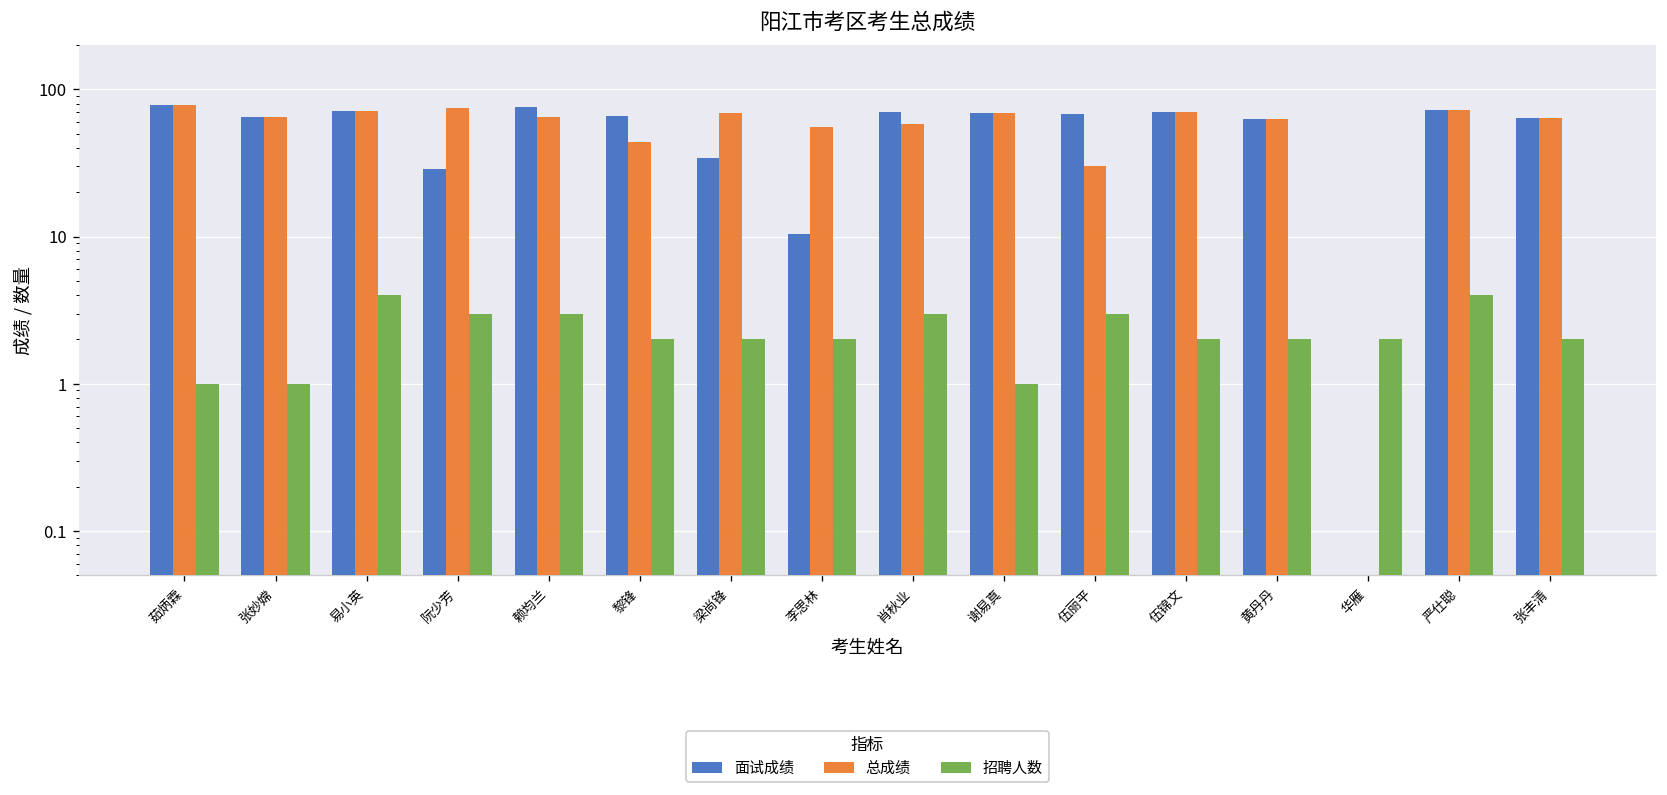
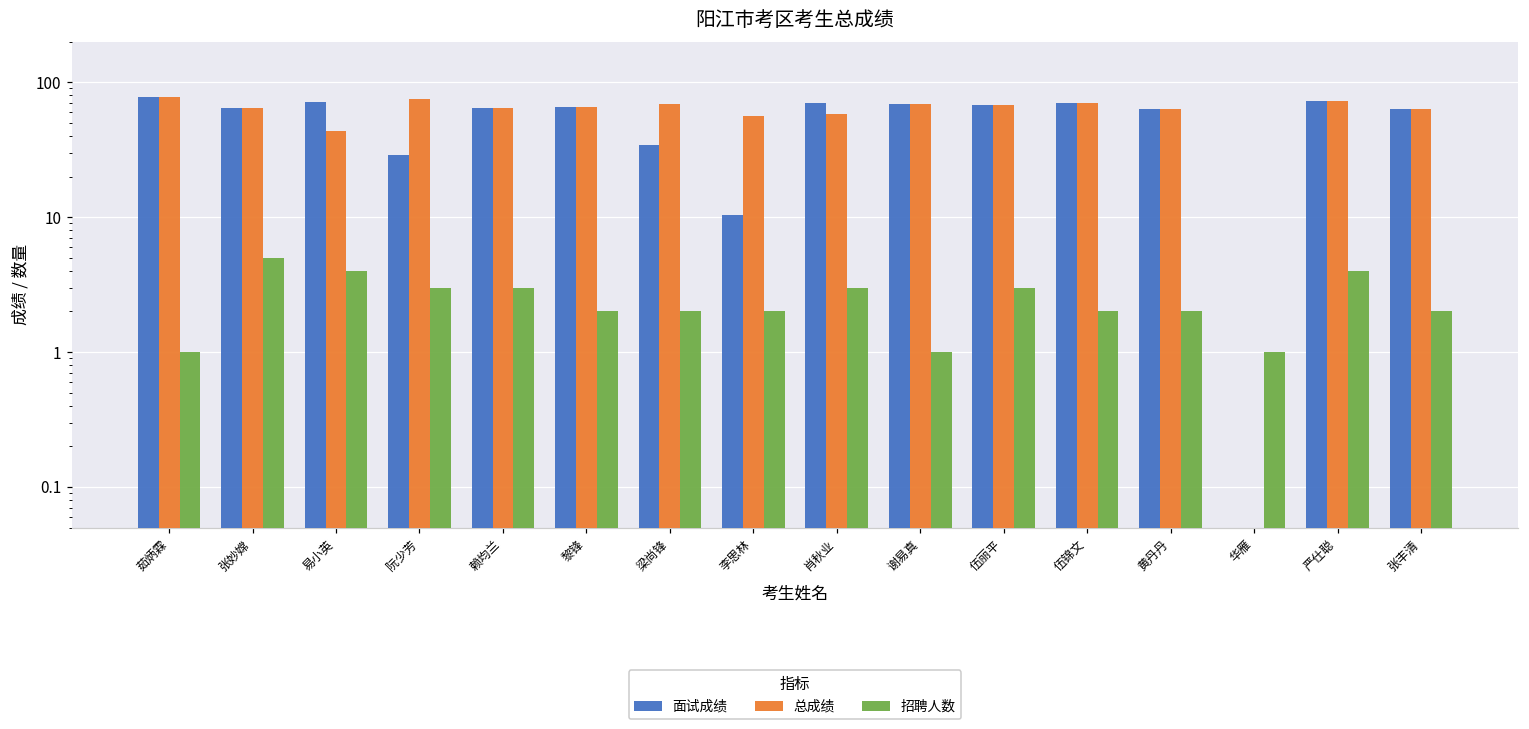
  {
    "面试成绩": {
      "茹炳霖": 80,
      "张妙嫦": 60,
      "易小英": 70,
      "阮少芳": 29,
-     "赖均兰": 80,
+     "赖均兰": 60,
      "黎锋": 70,
      "梁尚锋": 34,
      "李思林": 10,
      "肖秋业": 70,
      "谢易真": 70,
      "伍丽平": 70,
      "伍锦文": 70,
      "黄丹丹": 60,
      "华雁": 0.050,
      "严仕聪": 70,
      "张丰清": 60
    },
    "总成绩": {
      "茹炳霖": 80,
      "张妙嫦": 60,
-     "易小英": 70,
+     "易小英": 44,
      "阮少芳": 80,
      "赖均兰": 60,
-     "黎锋": 44,
+     "黎锋": 70,
      "梁尚锋": 70,
      "李思林": 60,
      "肖秋业": 60,
      "谢易真": 70,
-     "伍丽平": 30,
+     "伍丽平": 70,
      "伍锦文": 70,
      "黄丹丹": 60,
      "华雁": 0.050,
      "严仕聪": 70,
      "张丰清": 60
    },
    "招聘人数": {
      "茹炳霖": 1,
-     "张妙嫦": 1,
+     "张妙嫦": 5,
      "易小英": 4,
      "阮少芳": 3,
      "赖均兰": 3,
      "黎锋": 2,
      "梁尚锋": 2,
      "李思林": 2,
      "肖秋业": 3,
      "谢易真": 1,
      "伍丽平": 3,
      "伍锦文": 2,
      "黄丹丹": 2,
-     "华雁": 2,
+     "华雁": 1,
      "严仕聪": 4,
      "张丰清": 2
    }
  }
